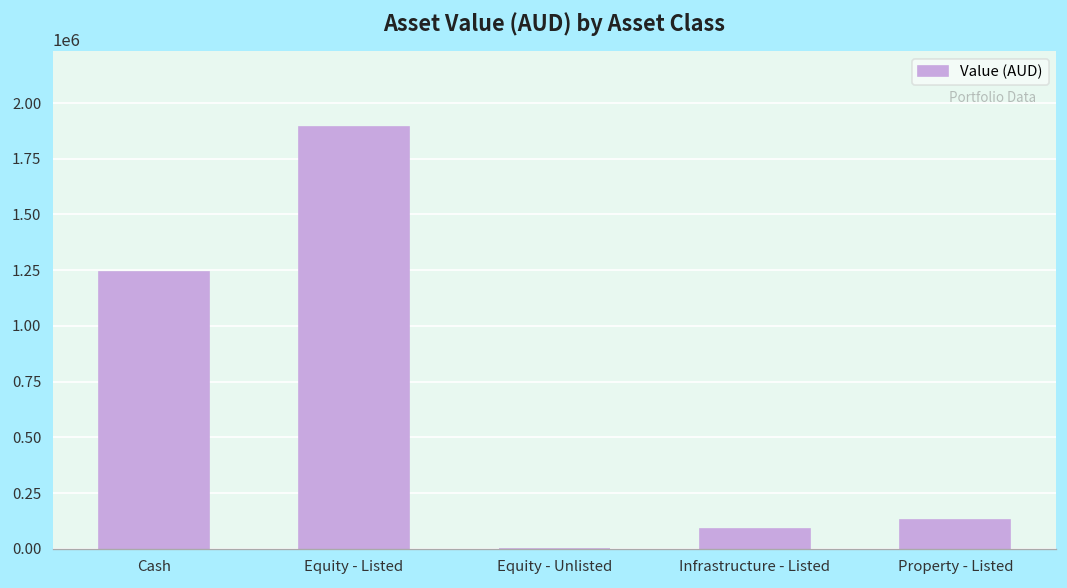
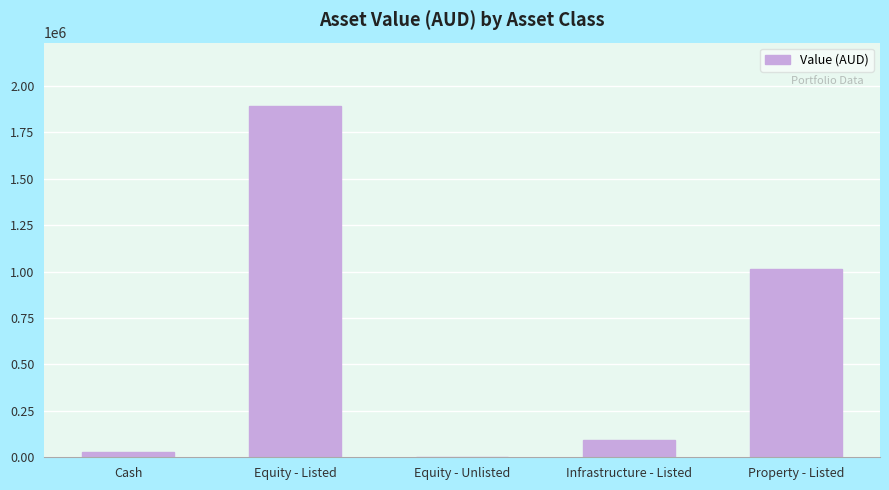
  {
-   "Cash": 1240000,
+   "Cash": 30000,
    "Equity - Listed": 1890000,
    "Equity - Unlisted": 0,
    "Infrastructure - Listed": 90000,
-   "Property - Listed": 130000
+   "Property - Listed": 1010000
  }
